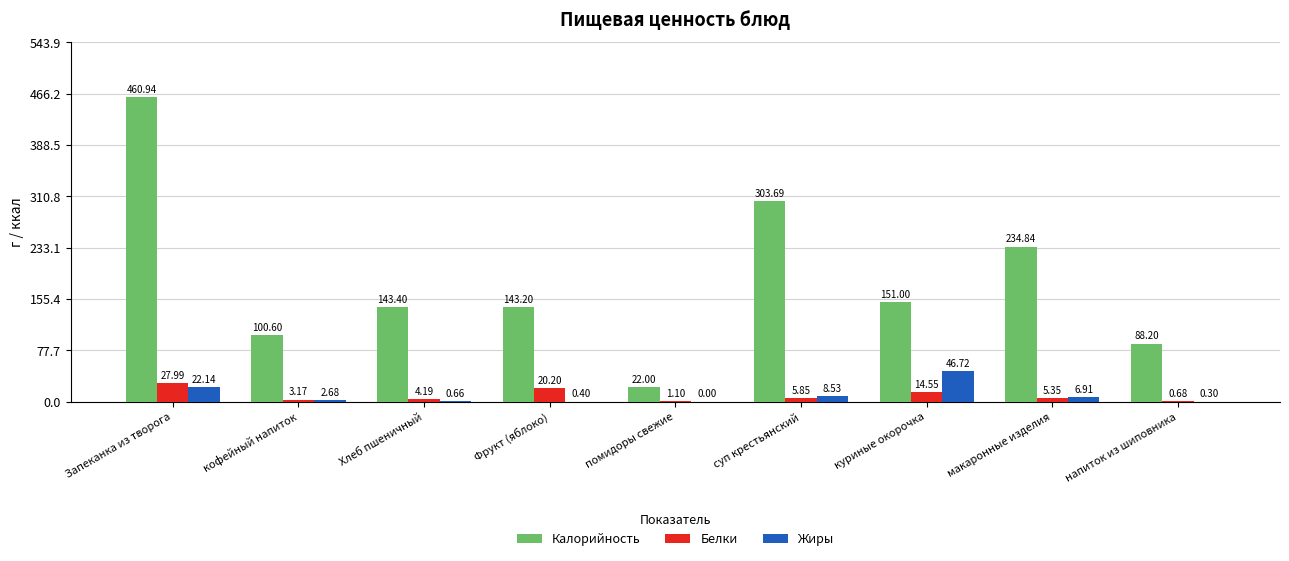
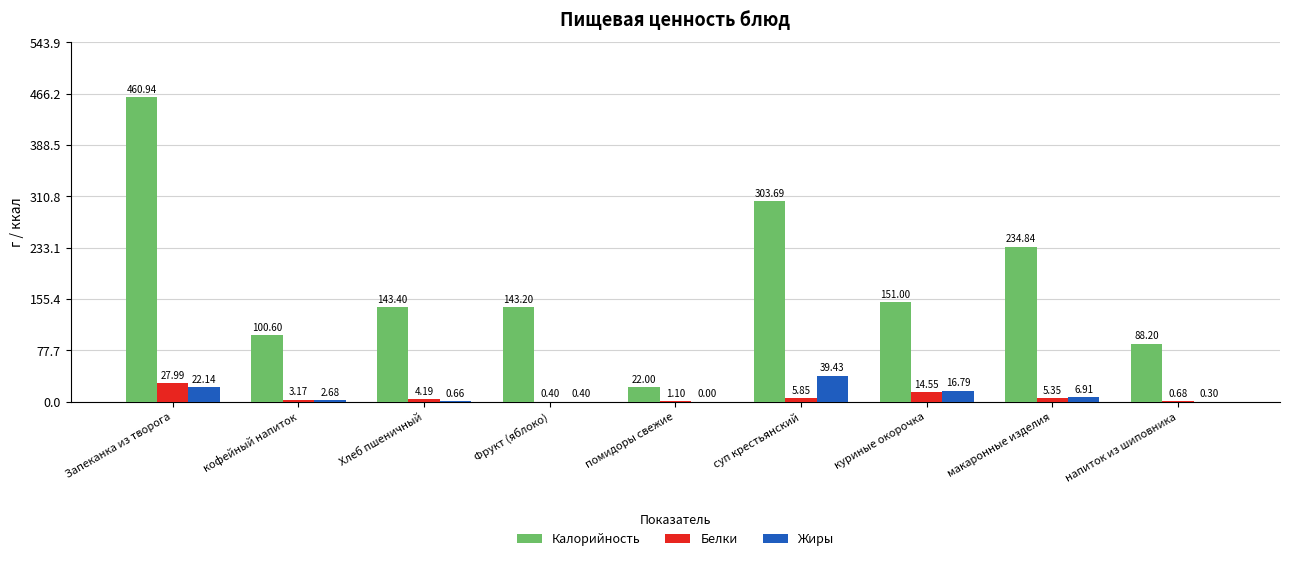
  {
    "Калорийность": {
      "Запеканка из творога": 460.94,
      "кофейный напиток": 100.60,
      "Хлеб пшеничный": 143.40,
      "Фрукт (яблоко)": 143.20,
      "помидоры свежие": 22.00,
      "суп крестьянский": 303.69,
      "куриные окорочка": 151.00,
      "макаронные изделия": 234.84,
      "напиток из шиповника": 88.20
    },
    "Белки": {
      "Запеканка из творога": 27.99,
      "кофейный напиток": 3.17,
      "Хлеб пшеничный": 4.19,
-     "Фрукт (яблоко)": 20.20,
+     "Фрукт (яблоко)": 0.40,
      "помидоры свежие": 1.10,
      "суп крестьянский": 5.85,
      "куриные окорочка": 14.55,
      "макаронные изделия": 5.35,
      "напиток из шиповника": 0.68
    },
    "Жиры": {
      "Запеканка из творога": 22.14,
      "кофейный напиток": 2.68,
      "Хлеб пшеничный": 0.66,
      "Фрукт (яблоко)": 0.40,
      "помидоры свежие": 0.00,
-     "суп крестьянский": 8.53,
-     "куриные окорочка": 46.72,
+     "суп крестьянский": 39.43,
+     "куриные окорочка": 16.79,
      "макаронные изделия": 6.91,
      "напиток из шиповника": 0.30
    }
  }
